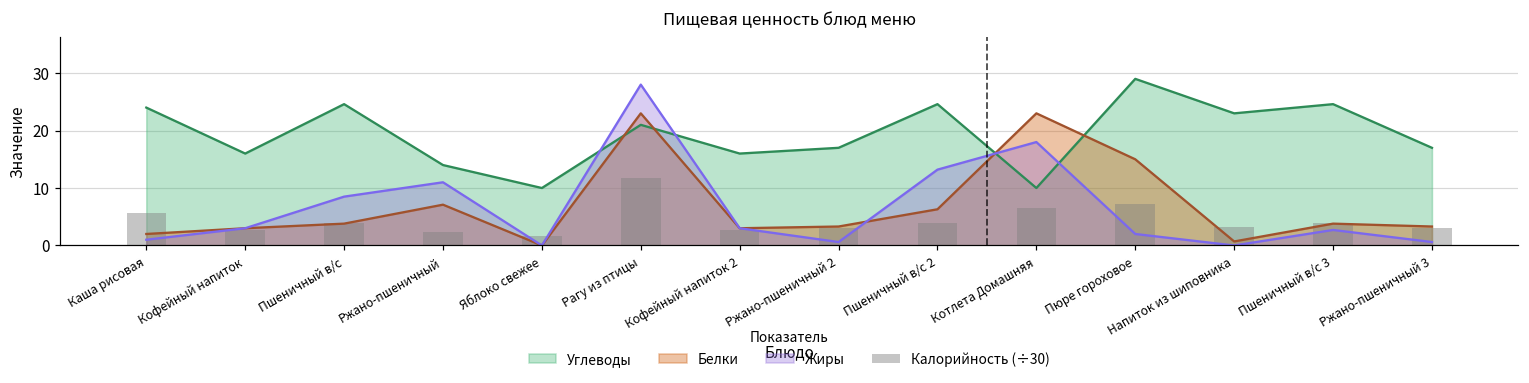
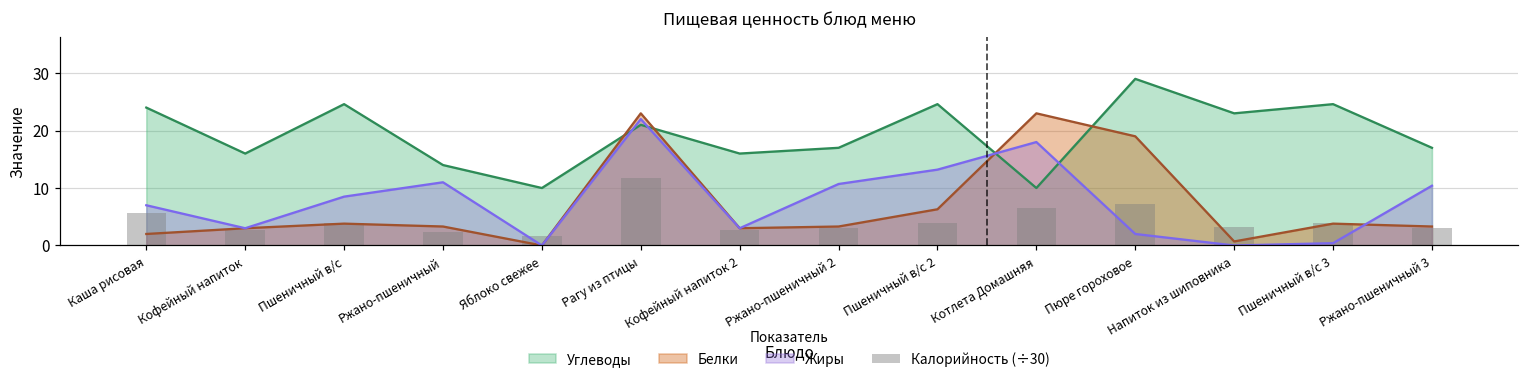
  {
    "Белки": {
      "Каша рисовая": 2,
      "Пшеничный в/с": 4,
-     "Ржано-пшеничный": 7,
+     "Ржано-пшеничный": 3,
      "Рагу из птицы": 23,
      "Ржано-пшеничный 2": 3,
      "Пшеничный в/с 2": 6,
      "Котлета Домашняя": 23,
-     "Пюре гороховое": 15,
+     "Пюре гороховое": 19,
      "Напиток из шиповника": 1,
      "Пшеничный в/с 3": 4,
      "Ржано-пшеничный 3": 3
    },
    "Жиры": {
-     "Каша рисовая": 1,
+     "Каша рисовая": 7,
      "Пшеничный в/с": 9,
      "Ржано-пшеничный": 11,
-     "Рагу из птицы": 28,
-     "Ржано-пшеничный 2": 1,
+     "Рагу из птицы": 22,
+     "Ржано-пшеничный 2": 11,
      "Пшеничный в/с 2": 13,
      "Котлета Домашняя": 18,
      "Пюре гороховое": 2,
      "Напиток из шиповника": 0,
-     "Пшеничный в/с 3": 3,
-     "Ржано-пшеничный 3": 1
+     "Пшеничный в/с 3": 0,
+     "Ржано-пшеничный 3": 10
    }
  }
